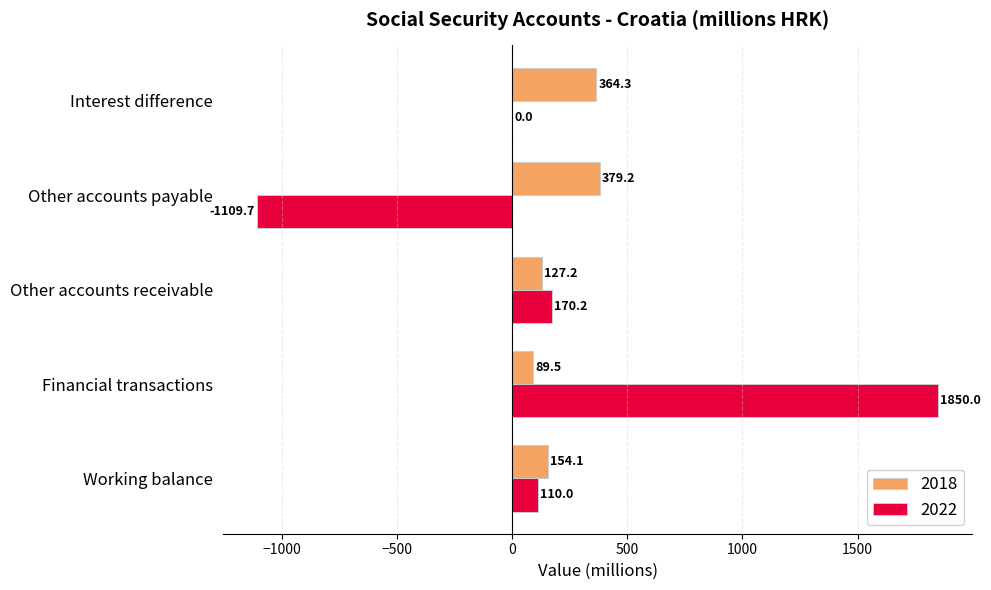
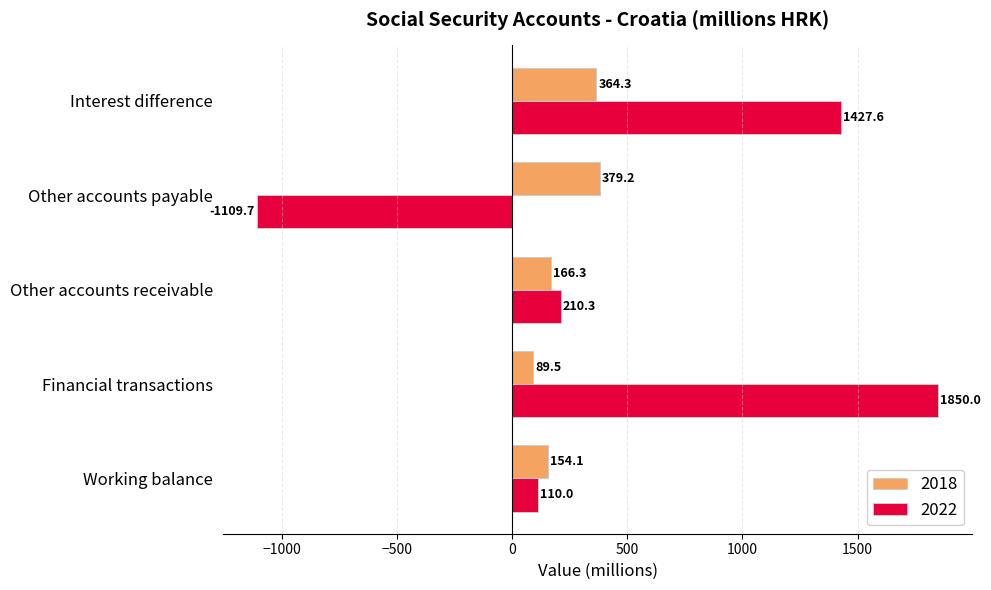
  {
    "2018": {
      "Interest difference": 364.3,
      "Other accounts payable": 379.2,
-     "Other accounts receivable": 127.2,
+     "Other accounts receivable": 166.3,
      "Financial transactions": 89.5,
      "Working balance": 154.1
    },
    "2022": {
-     "Interest difference": 0.0,
+     "Interest difference": 1427.6,
      "Other accounts payable": -1109.7,
-     "Other accounts receivable": 170.2,
+     "Other accounts receivable": 210.3,
      "Financial transactions": 1850.0,
      "Working balance": 110.0
    }
  }
